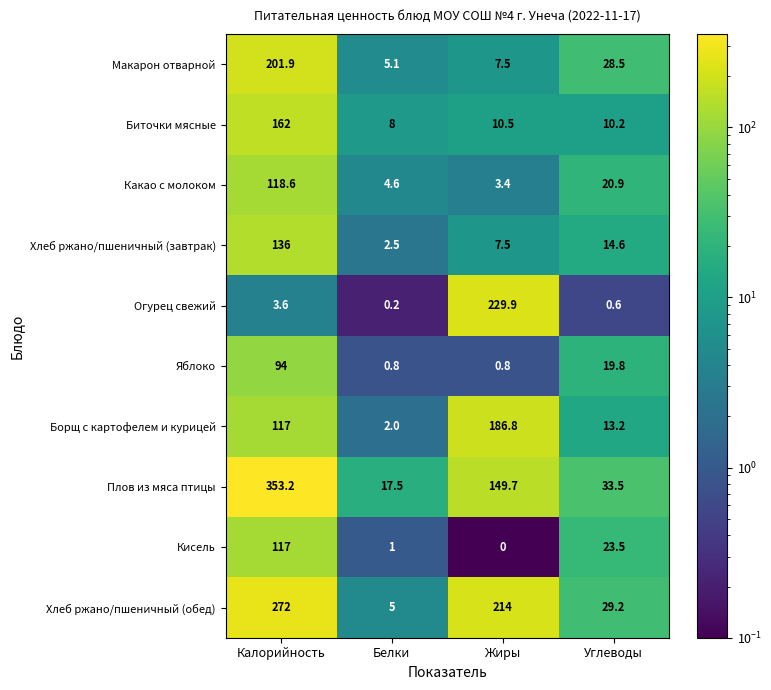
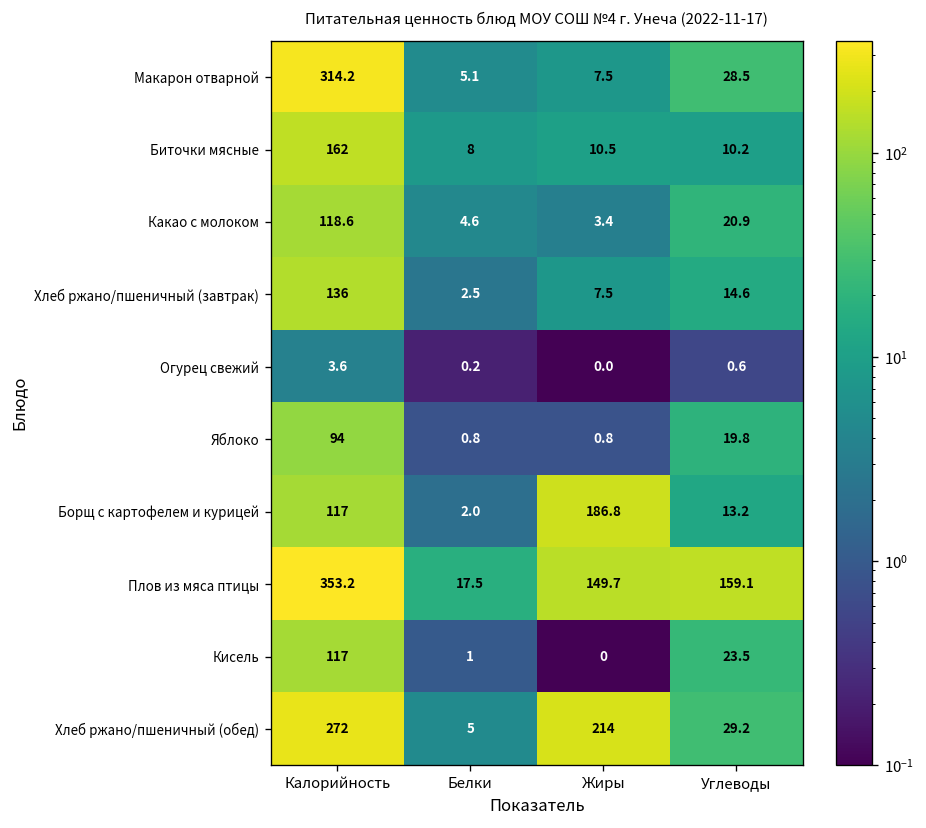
  {
    "Макарон отварной": {
-     "Калорийность": 201.9,
+     "Калорийность": 314.2,
      "Белки": 5.1,
      "Жиры": 7.5,
      "Углеводы": 28.5
    },
    "Биточки мясные": {
      "Калорийность": 162,
      "Белки": 8,
      "Жиры": 10.5,
      "Углеводы": 10.2
    },
    "Какао с молоком": {
      "Калорийность": 118.6,
      "Белки": 4.6,
      "Жиры": 3.4,
      "Углеводы": 20.9
    },
    "Хлеб ржано/пшеничный (завтрак)": {
      "Калорийность": 136,
      "Белки": 2.5,
      "Жиры": 7.5,
      "Углеводы": 14.6
    },
    "Огурец свежий": {
      "Калорийность": 3.6,
      "Белки": 0.2,
-     "Жиры": 229.9,
+     "Жиры": 0.0,
      "Углеводы": 0.6
    },
    "Яблоко": {
      "Калорийность": 94,
      "Белки": 0.8,
      "Жиры": 0.8,
      "Углеводы": 19.8
    },
    "Борщ с картофелем и курицей": {
      "Калорийность": 117,
      "Белки": 2.0,
      "Жиры": 186.8,
      "Углеводы": 13.2
    },
    "Плов из мяса птицы": {
      "Калорийность": 353.2,
      "Белки": 17.5,
      "Жиры": 149.7,
-     "Углеводы": 33.5
+     "Углеводы": 159.1
    },
    "Кисель": {
      "Калорийность": 117,
      "Белки": 1,
      "Жиры": 0,
      "Углеводы": 23.5
    },
    "Хлеб ржано/пшеничный (обед)": {
      "Калорийность": 272,
      "Белки": 5,
      "Жиры": 214,
      "Углеводы": 29.2
    }
  }
